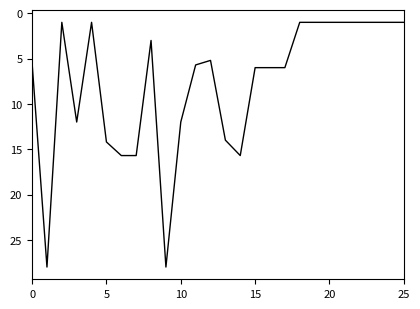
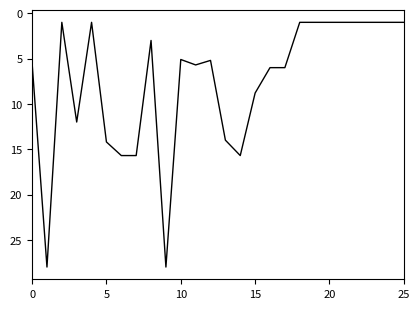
  {
    "0": 6,
    "5": 14,
-   "10": 12,
-   "15": 6,
+   "10": 5,
+   "15": 9,
    "20": 1,
    "25": 1
  }
